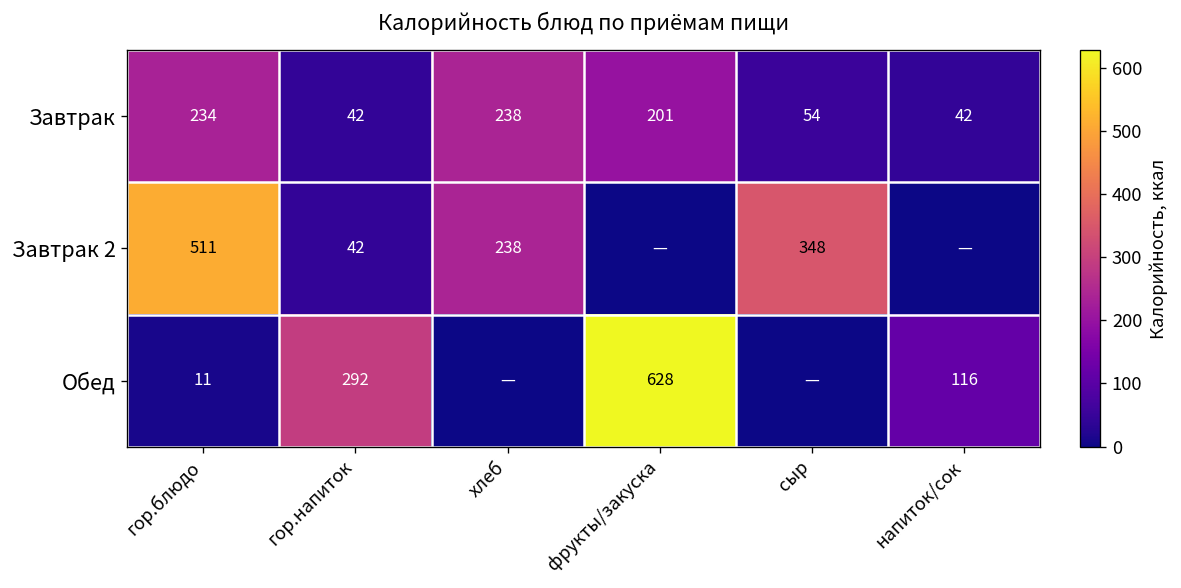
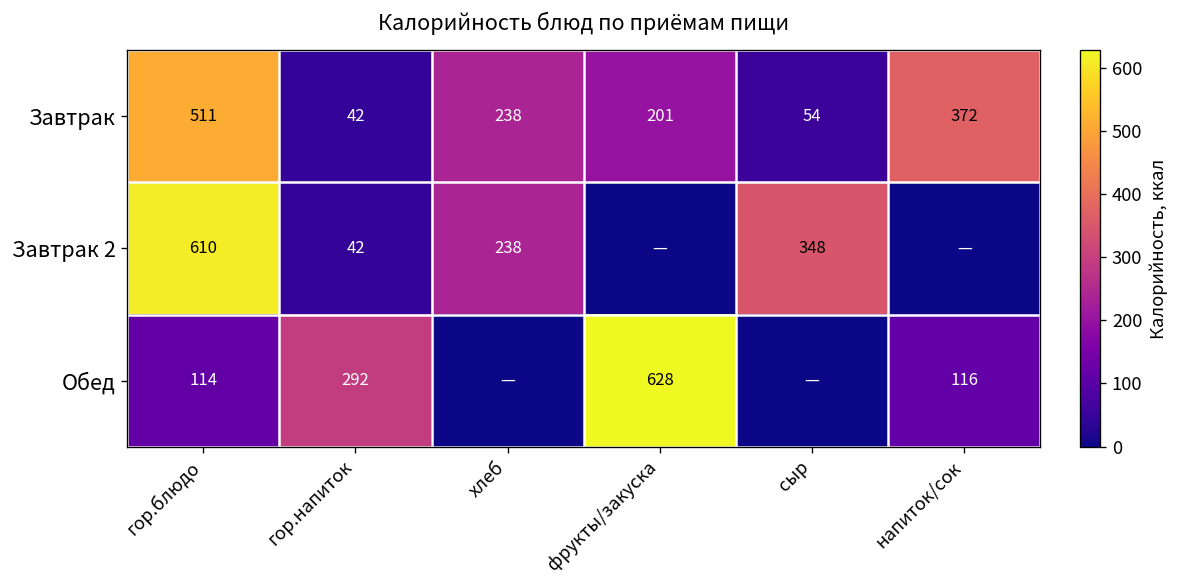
  {
    "Завтрак": {
-     "гор.блюдо": 234,
+     "гор.блюдо": 511,
      "гор.напиток": 42,
      "хлеб": 238,
      "фрукты/закуска": 201,
      "сыр": 54,
-     "напиток/сок": 42
+     "напиток/сок": 372
    },
    "Завтрак 2": {
-     "гор.блюдо": 511,
+     "гор.блюдо": 610,
      "гор.напиток": 42,
      "хлеб": 238,
      "сыр": 348
    },
    "Обед": {
-     "гор.блюдо": 11,
+     "гор.блюдо": 114,
      "гор.напиток": 292,
      "фрукты/закуска": 628,
      "напиток/сок": 116
    }
  }
